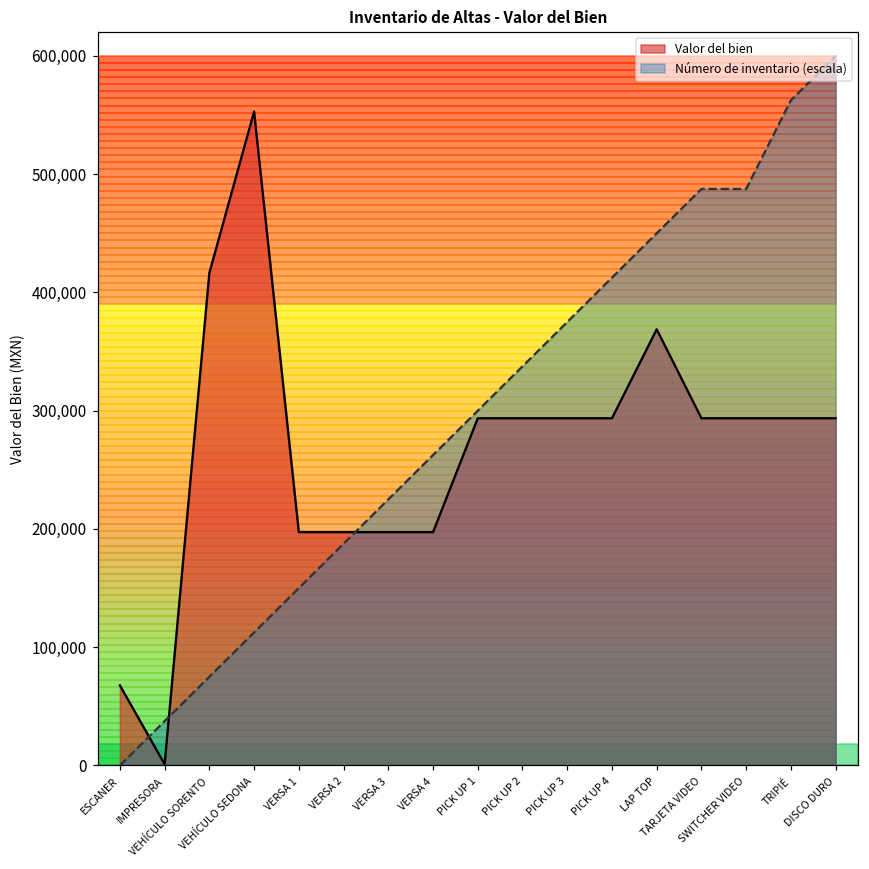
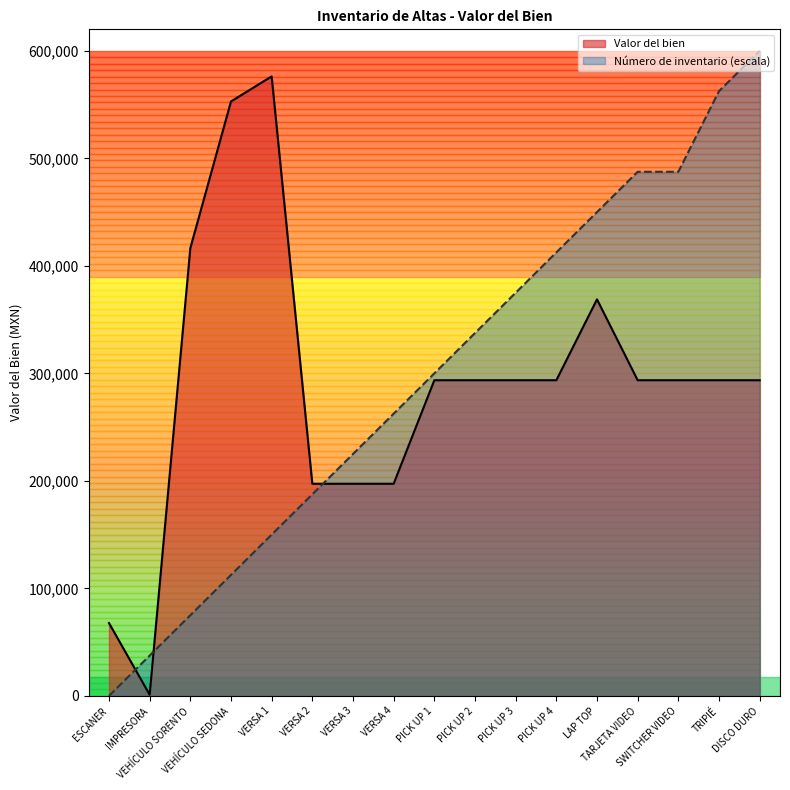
  {
    "Valor del bien": {
      "ESCANER": "68,000",
      "IMPRESORA": "1,000",
      "VEHÍCULO SORENTO": "416,000",
      "VEHÍCULO SEDONA": "553,000",
-     "VERSA 1": "197,000",
+     "VERSA 1": "576,000",
      "VERSA 2": "197,000",
      "VERSA 3": "197,000",
      "VERSA 4": "197,000",
      "PICK UP 1": "294,000",
      "PICK UP 2": "294,000",
      "PICK UP 3": "294,000",
      "PICK UP 4": "294,000",
      "LAP TOP": "369,000",
      "TARJETA VIDEO": "294,000",
      "SWITCHER VIDEO": "294,000",
      "TRIPIÉ": "294,000",
      "DISCO DURO": "294,000"
    },
    "Número de inventario (escala)": {
      "ESCANER": "0",
      "IMPRESORA": "38,000",
      "VEHÍCULO SORENTO": "75,000",
      "VEHÍCULO SEDONA": "113,000",
      "VERSA 1": "150,000",
      "VERSA 2": "188,000",
      "VERSA 3": "225,000",
      "VERSA 4": "263,000",
      "PICK UP 1": "300,000",
      "PICK UP 2": "338,000",
      "PICK UP 3": "375,000",
      "PICK UP 4": "413,000",
      "LAP TOP": "450,000",
      "TARJETA VIDEO": "488,000",
      "SWITCHER VIDEO": "488,000",
      "TRIPIÉ": "563,000"
    }
  }
